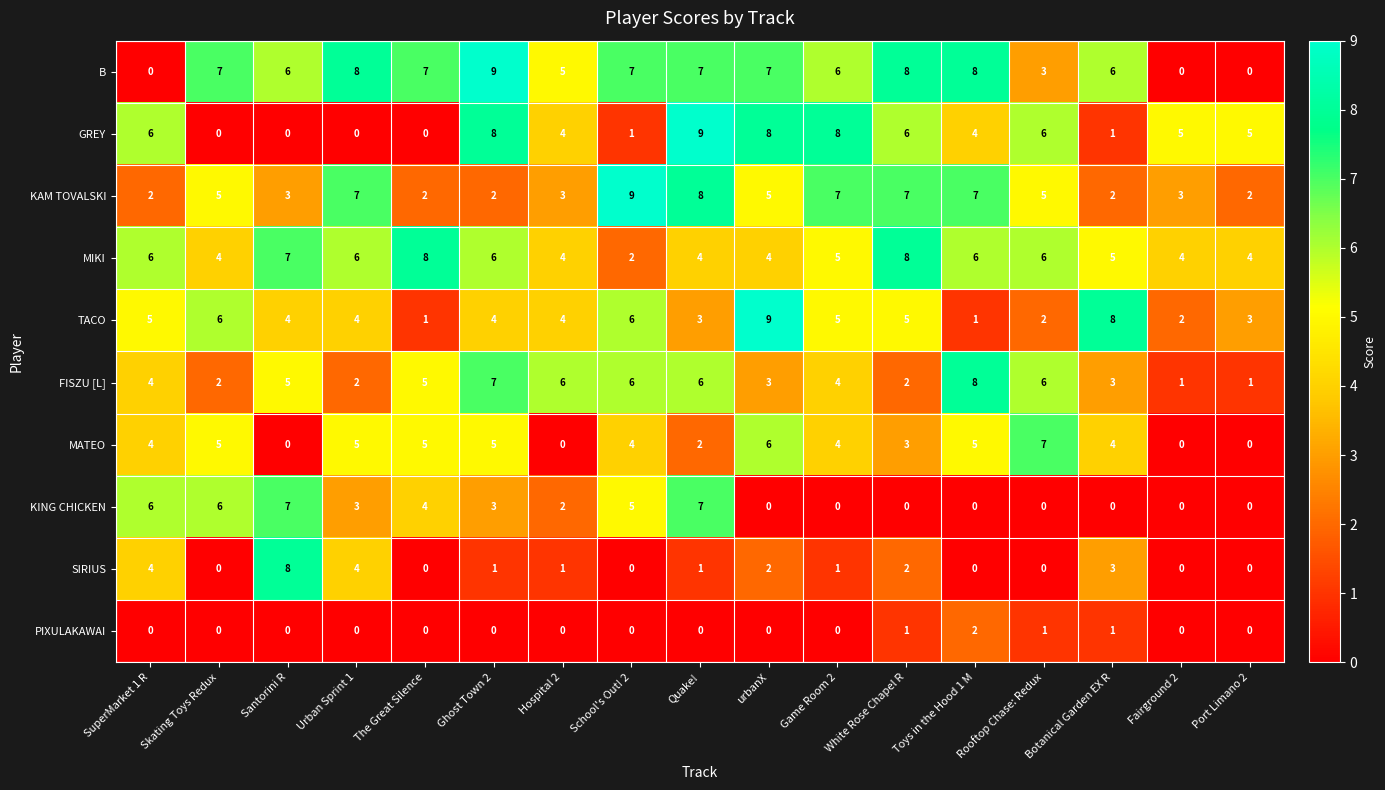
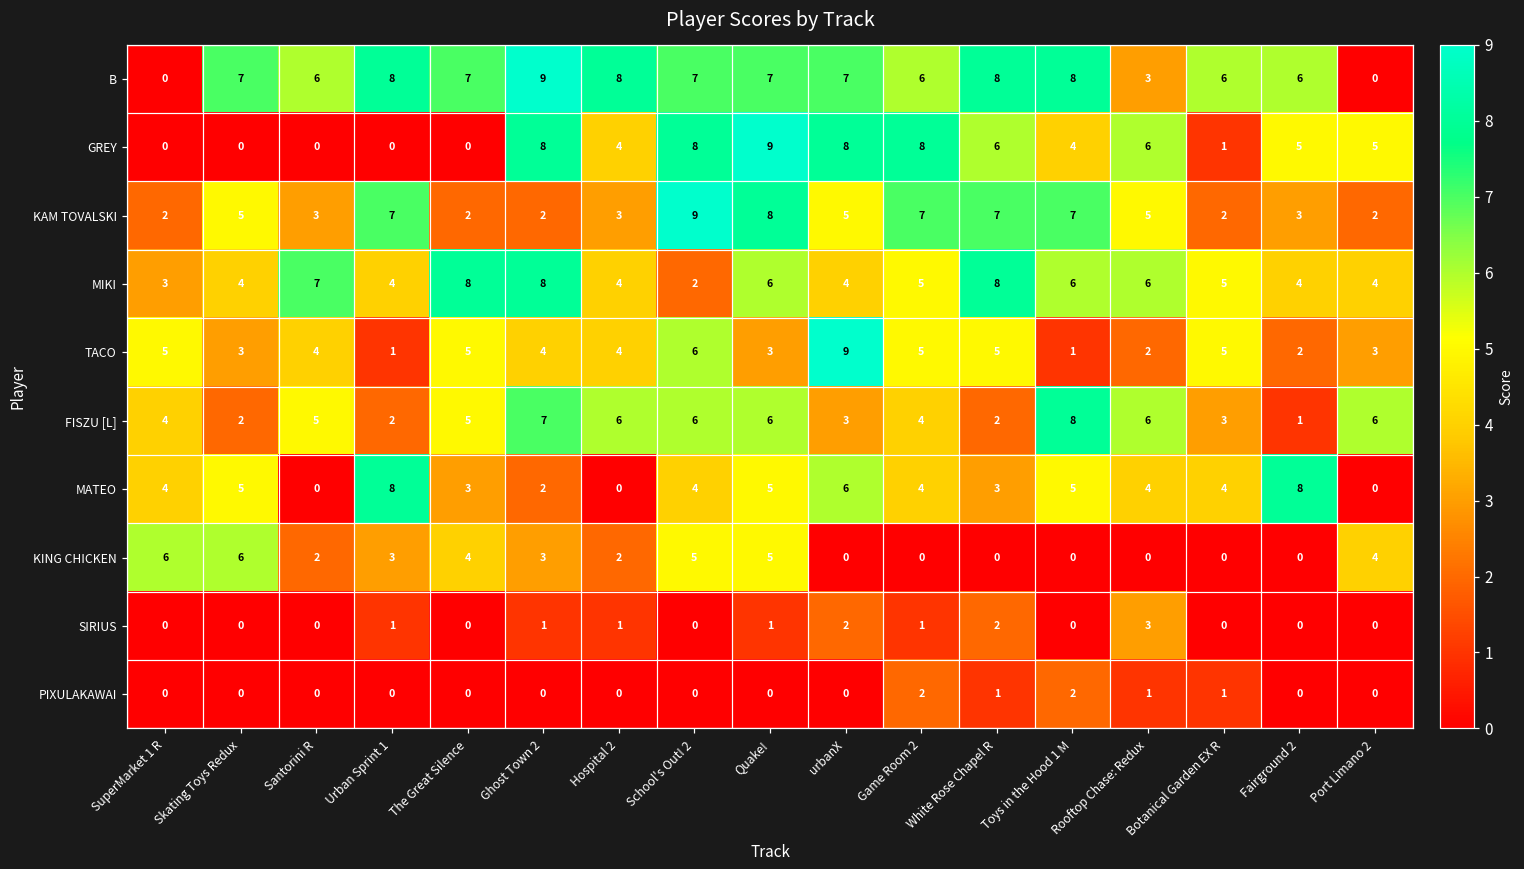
  {
    "B": {
      "SuperMarket 1 R": 0,
      "Skating Toys Redux": 7,
      "Santorini R": 6,
      "Urban Sprint 1": 8,
      "The Great Silence": 7,
      "Ghost Town 2": 9,
-     "Hospital 2": 5,
+     "Hospital 2": 8,
      "School's Out! 2": 7,
      "Quake!": 7,
      "urbanX": 7,
      "Game Room 2": 6,
      "White Rose Chapel R": 8,
      "Toys in the Hood 1 M": 8,
      "Rooftop Chase: Redux": 3,
      "Botanical Garden EX R": 6,
-     "Fairground 2": 0,
+     "Fairground 2": 6,
      "Port Limano 2": 0
    },
    "GREY": {
-     "SuperMarket 1 R": 6,
+     "SuperMarket 1 R": 0,
      "Skating Toys Redux": 0,
      "Santorini R": 0,
      "Urban Sprint 1": 0,
      "The Great Silence": 0,
      "Ghost Town 2": 8,
      "Hospital 2": 4,
-     "School's Out! 2": 1,
+     "School's Out! 2": 8,
      "Quake!": 9,
      "urbanX": 8,
      "Game Room 2": 8,
      "White Rose Chapel R": 6,
      "Toys in the Hood 1 M": 4,
      "Rooftop Chase: Redux": 6,
      "Botanical Garden EX R": 1,
      "Fairground 2": 5,
      "Port Limano 2": 5
    },
    "KAM TOVALSKI": {
      "SuperMarket 1 R": 2,
      "Skating Toys Redux": 5,
      "Santorini R": 3,
      "Urban Sprint 1": 7,
      "The Great Silence": 2,
      "Ghost Town 2": 2,
      "Hospital 2": 3,
      "School's Out! 2": 9,
      "Quake!": 8,
      "urbanX": 5,
      "Game Room 2": 7,
      "White Rose Chapel R": 7,
      "Toys in the Hood 1 M": 7,
      "Rooftop Chase: Redux": 5,
      "Botanical Garden EX R": 2,
      "Fairground 2": 3,
      "Port Limano 2": 2
    },
    "MIKI": {
-     "SuperMarket 1 R": 6,
+     "SuperMarket 1 R": 3,
      "Skating Toys Redux": 4,
      "Santorini R": 7,
-     "Urban Sprint 1": 6,
+     "Urban Sprint 1": 4,
      "The Great Silence": 8,
-     "Ghost Town 2": 6,
+     "Ghost Town 2": 8,
      "Hospital 2": 4,
      "School's Out! 2": 2,
-     "Quake!": 4,
+     "Quake!": 6,
      "urbanX": 4,
      "Game Room 2": 5,
      "White Rose Chapel R": 8,
      "Toys in the Hood 1 M": 6,
      "Rooftop Chase: Redux": 6,
      "Botanical Garden EX R": 5,
      "Fairground 2": 4,
      "Port Limano 2": 4
    },
    "TACO": {
      "SuperMarket 1 R": 5,
-     "Skating Toys Redux": 6,
+     "Skating Toys Redux": 3,
      "Santorini R": 4,
-     "Urban Sprint 1": 4,
-     "The Great Silence": 1,
+     "Urban Sprint 1": 1,
+     "The Great Silence": 5,
      "Ghost Town 2": 4,
      "Hospital 2": 4,
      "School's Out! 2": 6,
      "Quake!": 3,
      "urbanX": 9,
      "Game Room 2": 5,
      "White Rose Chapel R": 5,
      "Toys in the Hood 1 M": 1,
      "Rooftop Chase: Redux": 2,
-     "Botanical Garden EX R": 8,
+     "Botanical Garden EX R": 5,
      "Fairground 2": 2,
      "Port Limano 2": 3
    },
    "FISZU [L]": {
      "SuperMarket 1 R": 4,
      "Skating Toys Redux": 2,
      "Santorini R": 5,
      "Urban Sprint 1": 2,
      "The Great Silence": 5,
      "Ghost Town 2": 7,
      "Hospital 2": 6,
      "School's Out! 2": 6,
      "Quake!": 6,
      "urbanX": 3,
      "Game Room 2": 4,
      "White Rose Chapel R": 2,
      "Toys in the Hood 1 M": 8,
      "Rooftop Chase: Redux": 6,
      "Botanical Garden EX R": 3,
      "Fairground 2": 1,
-     "Port Limano 2": 1
+     "Port Limano 2": 6
    },
    "MATEO": {
      "SuperMarket 1 R": 4,
      "Skating Toys Redux": 5,
      "Santorini R": 0,
-     "Urban Sprint 1": 5,
-     "The Great Silence": 5,
-     "Ghost Town 2": 5,
+     "Urban Sprint 1": 8,
+     "The Great Silence": 3,
+     "Ghost Town 2": 2,
      "Hospital 2": 0,
      "School's Out! 2": 4,
-     "Quake!": 2,
+     "Quake!": 5,
      "urbanX": 6,
      "Game Room 2": 4,
      "White Rose Chapel R": 3,
      "Toys in the Hood 1 M": 5,
-     "Rooftop Chase: Redux": 7,
+     "Rooftop Chase: Redux": 4,
      "Botanical Garden EX R": 4,
-     "Fairground 2": 0,
+     "Fairground 2": 8,
      "Port Limano 2": 0
    },
    "KING CHICKEN": {
      "SuperMarket 1 R": 6,
      "Skating Toys Redux": 6,
-     "Santorini R": 7,
+     "Santorini R": 2,
      "Urban Sprint 1": 3,
      "The Great Silence": 4,
      "Ghost Town 2": 3,
      "Hospital 2": 2,
      "School's Out! 2": 5,
-     "Quake!": 7,
+     "Quake!": 5,
      "urbanX": 0,
      "Game Room 2": 0,
      "White Rose Chapel R": 0,
      "Toys in the Hood 1 M": 0,
      "Rooftop Chase: Redux": 0,
      "Botanical Garden EX R": 0,
      "Fairground 2": 0,
-     "Port Limano 2": 0
+     "Port Limano 2": 4
    },
    "SIRIUS": {
-     "SuperMarket 1 R": 4,
+     "SuperMarket 1 R": 0,
      "Skating Toys Redux": 0,
-     "Santorini R": 8,
-     "Urban Sprint 1": 4,
+     "Santorini R": 0,
+     "Urban Sprint 1": 1,
      "The Great Silence": 0,
      "Ghost Town 2": 1,
      "Hospital 2": 1,
      "School's Out! 2": 0,
      "Quake!": 1,
      "urbanX": 2,
      "Game Room 2": 1,
      "White Rose Chapel R": 2,
      "Toys in the Hood 1 M": 0,
-     "Rooftop Chase: Redux": 0,
-     "Botanical Garden EX R": 3,
+     "Rooftop Chase: Redux": 3,
+     "Botanical Garden EX R": 0,
      "Fairground 2": 0,
      "Port Limano 2": 0
    },
    "PIXULAKAWAI": {
      "SuperMarket 1 R": 0,
      "Skating Toys Redux": 0,
      "Santorini R": 0,
      "Urban Sprint 1": 0,
      "The Great Silence": 0,
      "Ghost Town 2": 0,
      "Hospital 2": 0,
      "School's Out! 2": 0,
      "Quake!": 0,
      "urbanX": 0,
-     "Game Room 2": 0,
+     "Game Room 2": 2,
      "White Rose Chapel R": 1,
      "Toys in the Hood 1 M": 2,
      "Rooftop Chase: Redux": 1,
      "Botanical Garden EX R": 1,
      "Fairground 2": 0,
      "Port Limano 2": 0
    }
  }
